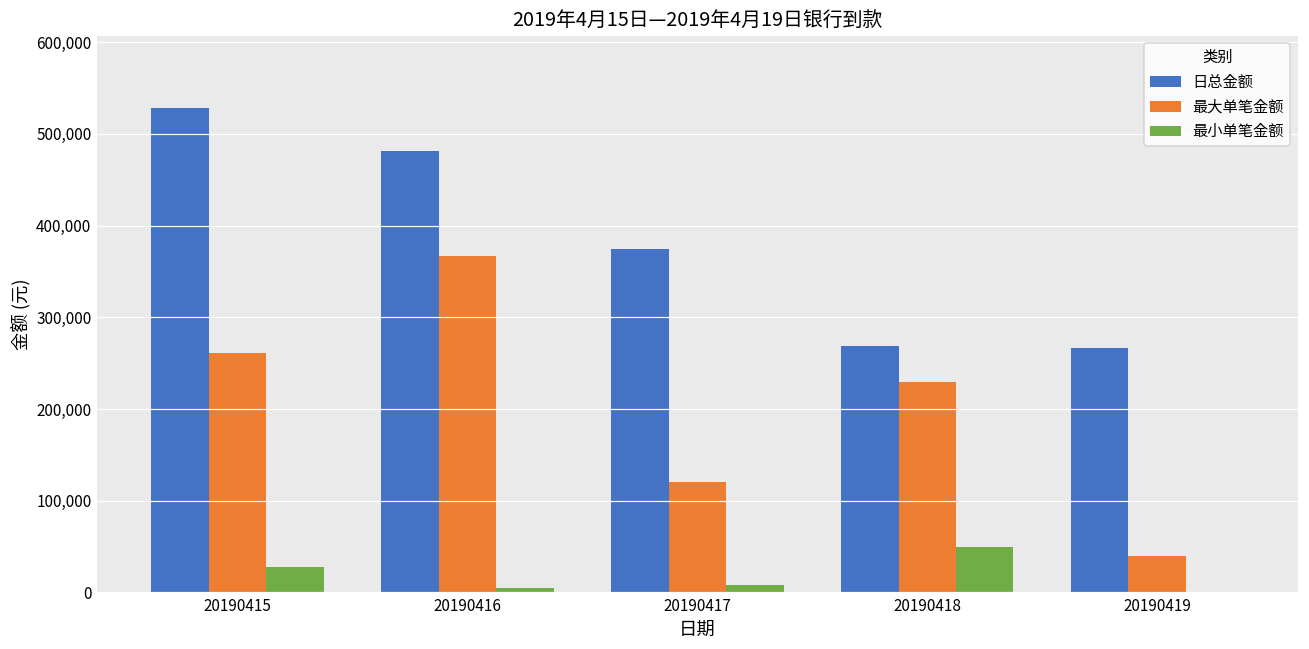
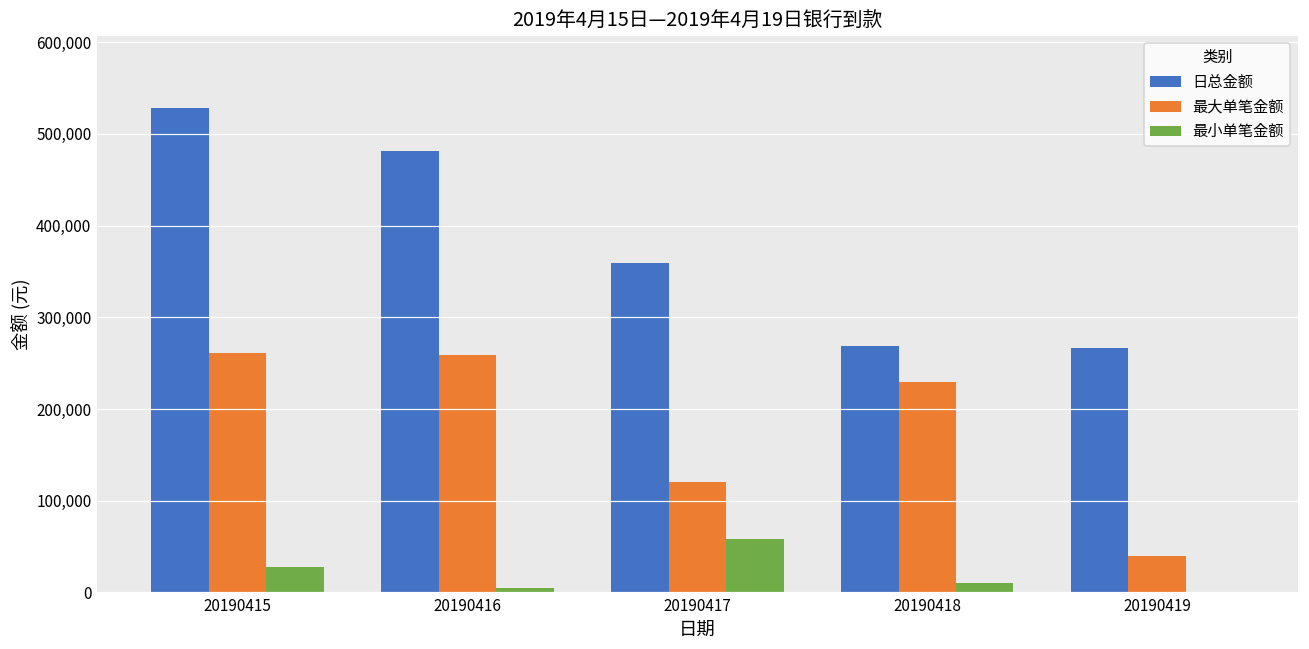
  {
    "日总金额": {
      "20190415": "530,000",
      "20190416": "480,000",
-     "20190417": "370,000",
+     "20190417": "360,000",
      "20190418": "270,000",
      "20190419": "270,000"
    },
    "最大单笔金额": {
      "20190415": "260,000",
-     "20190416": "370,000",
+     "20190416": "260,000",
      "20190417": "120,000",
      "20190418": "230,000",
      "20190419": "40,000"
    },
    "最小单笔金额": {
      "20190415": "30,000",
      "20190416": "10,000",
-     "20190417": "10,000",
-     "20190418": "50,000"
+     "20190417": "60,000",
+     "20190418": "10,000"
    }
  }
